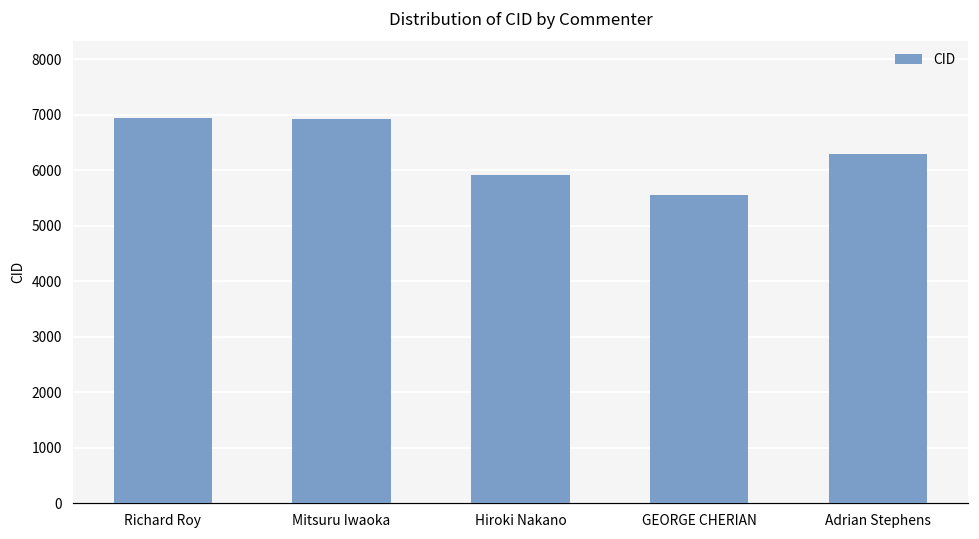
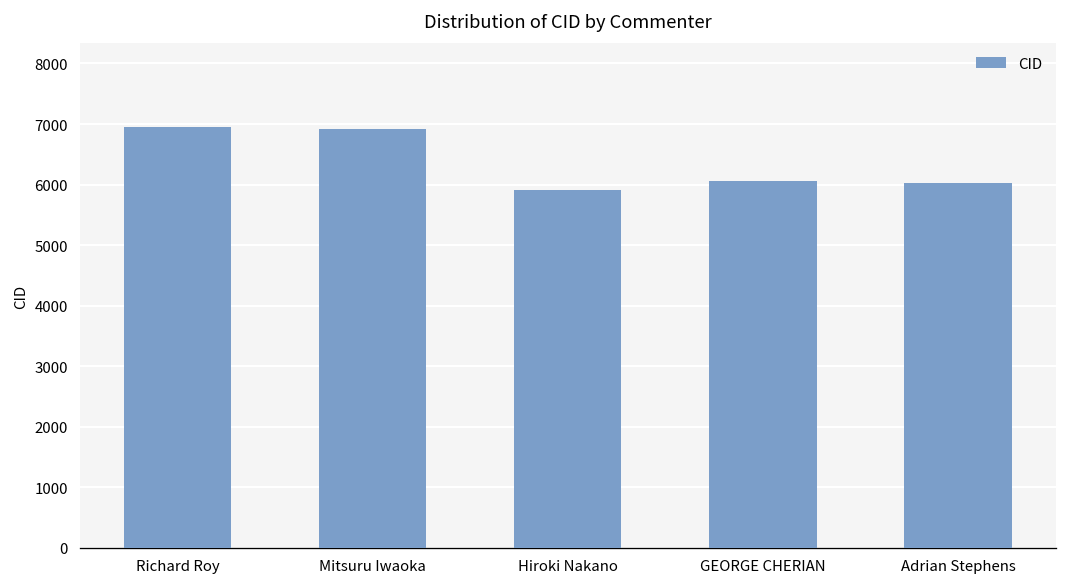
  {
    "Richard Roy": 6900,
    "Mitsuru Iwaoka": 6900,
    "Hiroki Nakano": 5900,
-   "GEORGE CHERIAN": 5500,
-   "Adrian Stephens": 6300
+   "GEORGE CHERIAN": 6100,
+   "Adrian Stephens": 6000
  }
